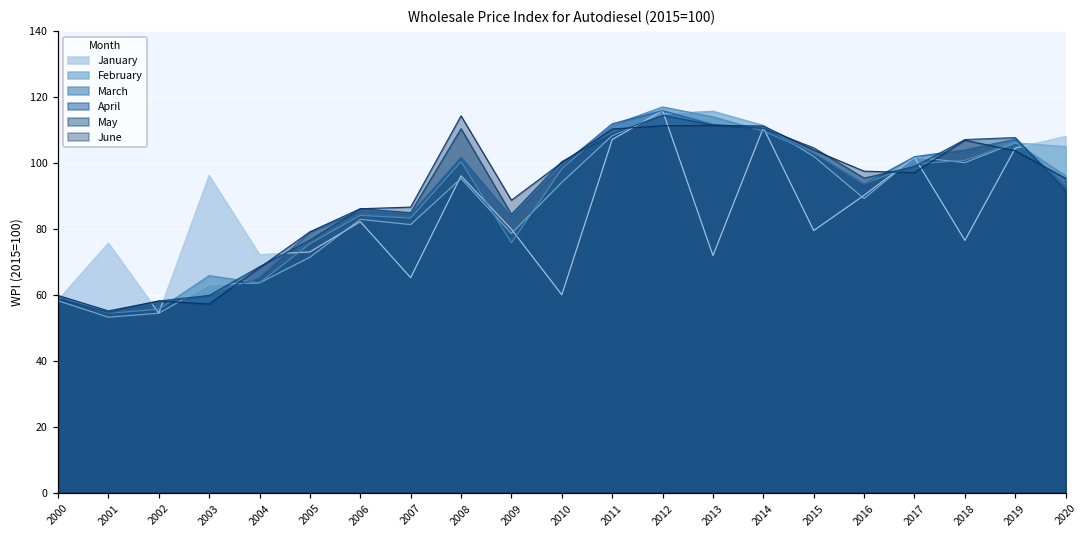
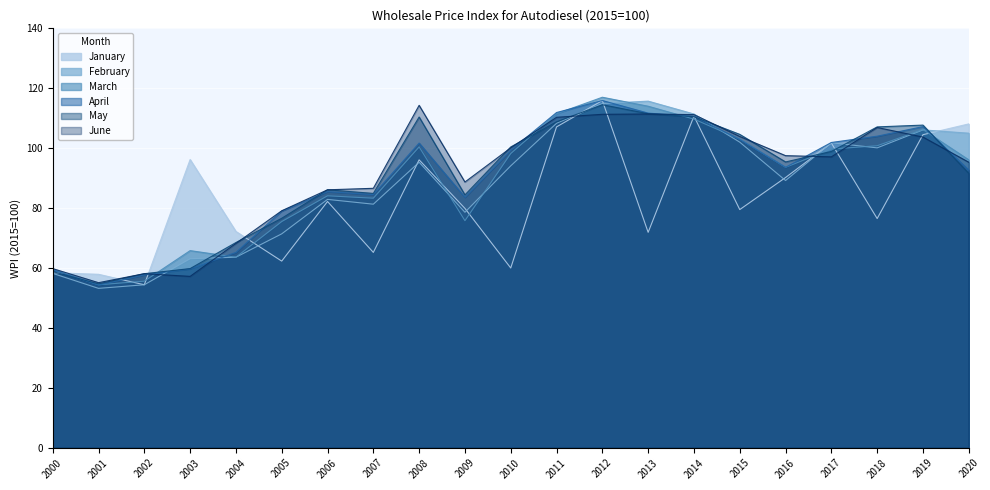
  {
    "January": {
-     "2001": 76,
+     "2001": 58,
      "2003": 96,
      "2004": 72,
-     "2005": 73,
+     "2005": 62,
      "2007": 65,
      "2009": 80,
      "2010": 60,
      "2011": 107,
      "2013": 72,
      "2015": 80,
      "2016": 90,
      "2018": 77,
      "2020": 108
    }
  }
